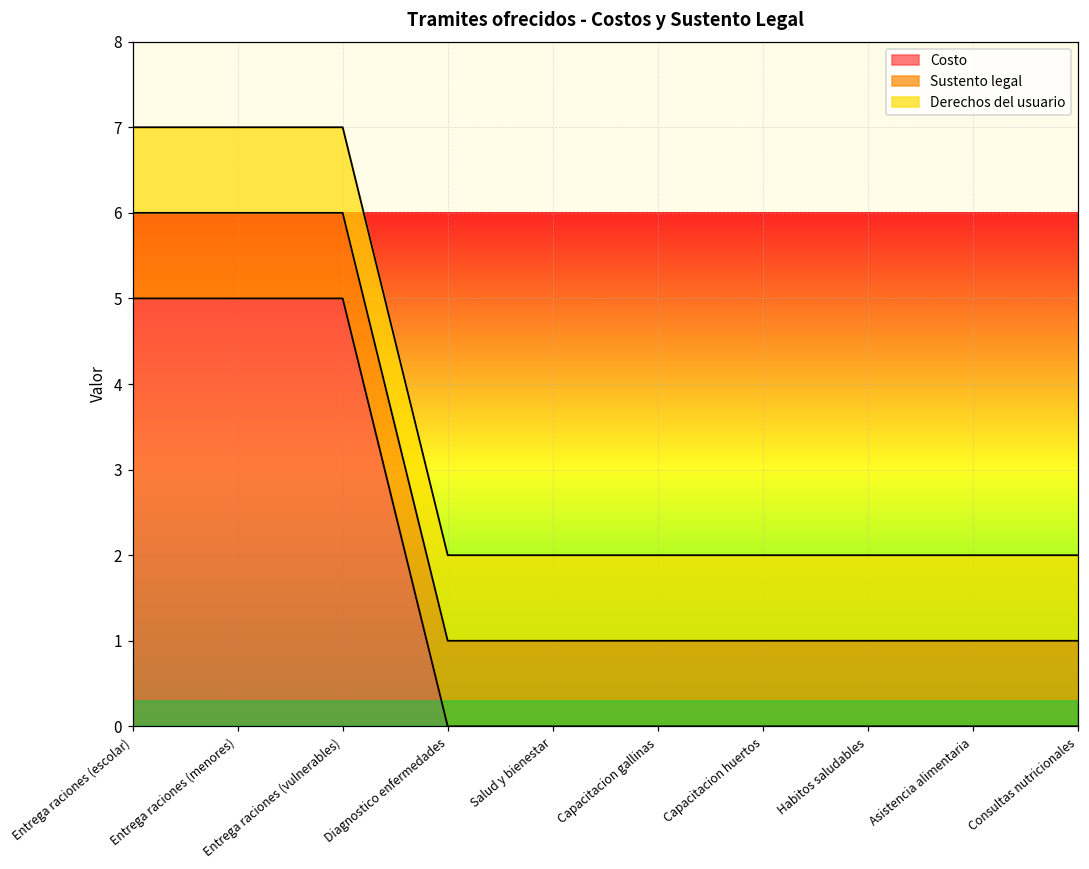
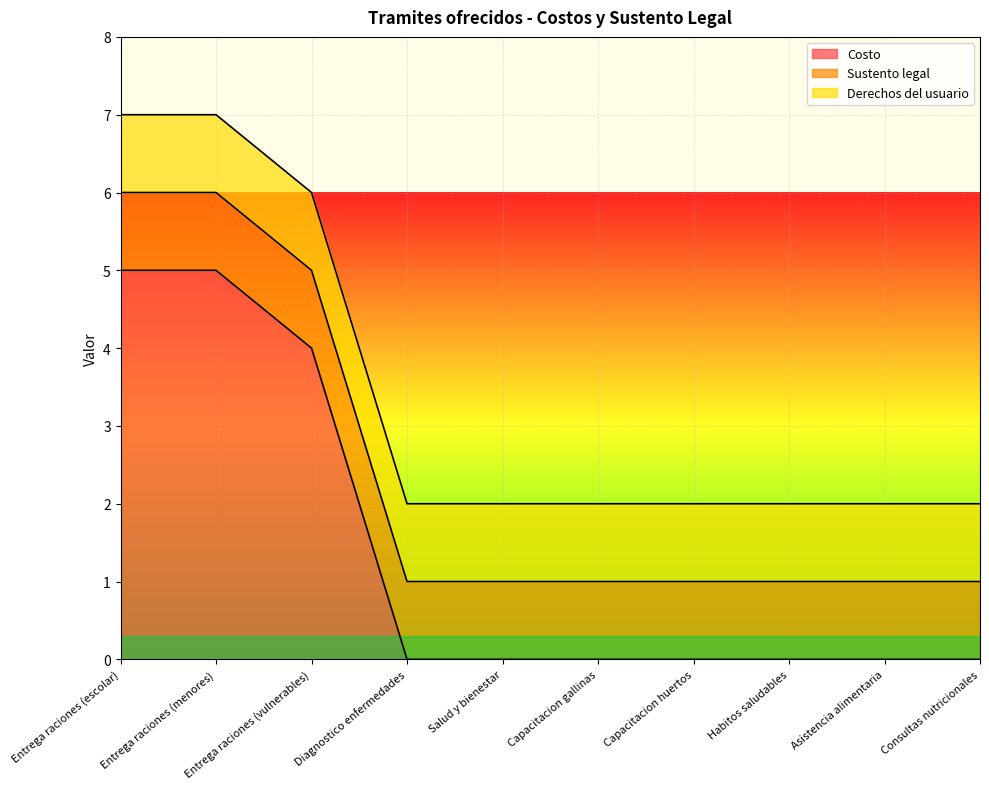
  {
    "Costo": {
      "Entrega raciones (escolar)": 5,
      "Entrega raciones (menores)": 5,
-     "Entrega raciones (vulnerables)": 5
+     "Entrega raciones (vulnerables)": 4
    },
    "Sustento legal": {
      "Entrega raciones (escolar)": 1,
      "Entrega raciones (menores)": 1,
      "Entrega raciones (vulnerables)": 1,
      "Diagnostico enfermedades": 1,
      "Salud y bienestar": 1,
      "Capacitacion gallinas": 1,
      "Capacitacion huertos": 1,
      "Habitos saludables": 1,
      "Asistencia alimentaria": 1,
      "Consultas nutricionales": 1
    },
    "Derechos del usuario": {
      "Entrega raciones (escolar)": 1,
      "Entrega raciones (menores)": 1,
      "Entrega raciones (vulnerables)": 1,
      "Diagnostico enfermedades": 1,
      "Salud y bienestar": 1,
      "Capacitacion gallinas": 1,
      "Capacitacion huertos": 1,
      "Habitos saludables": 1,
      "Asistencia alimentaria": 1,
      "Consultas nutricionales": 1
    }
  }
